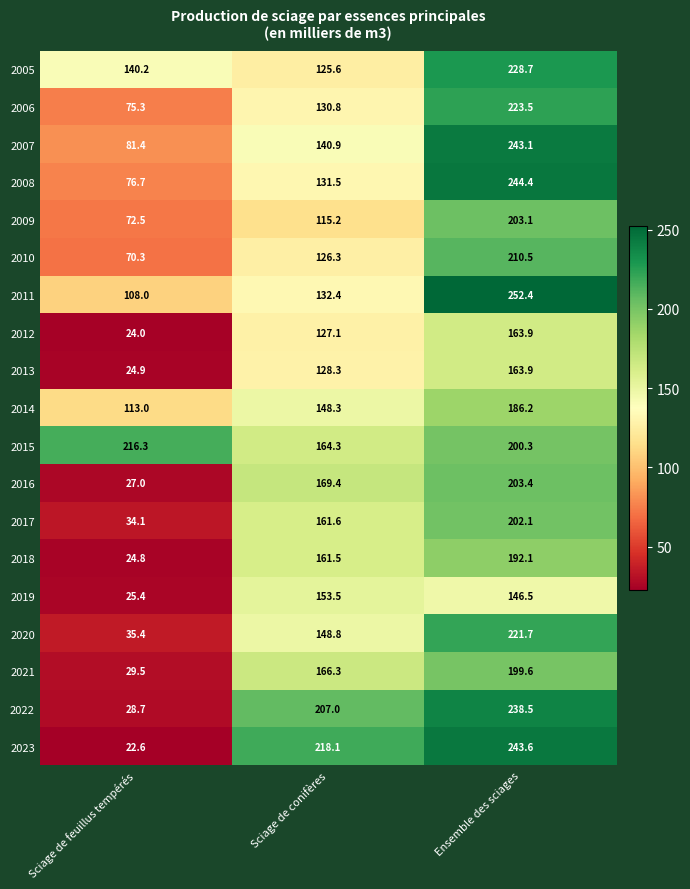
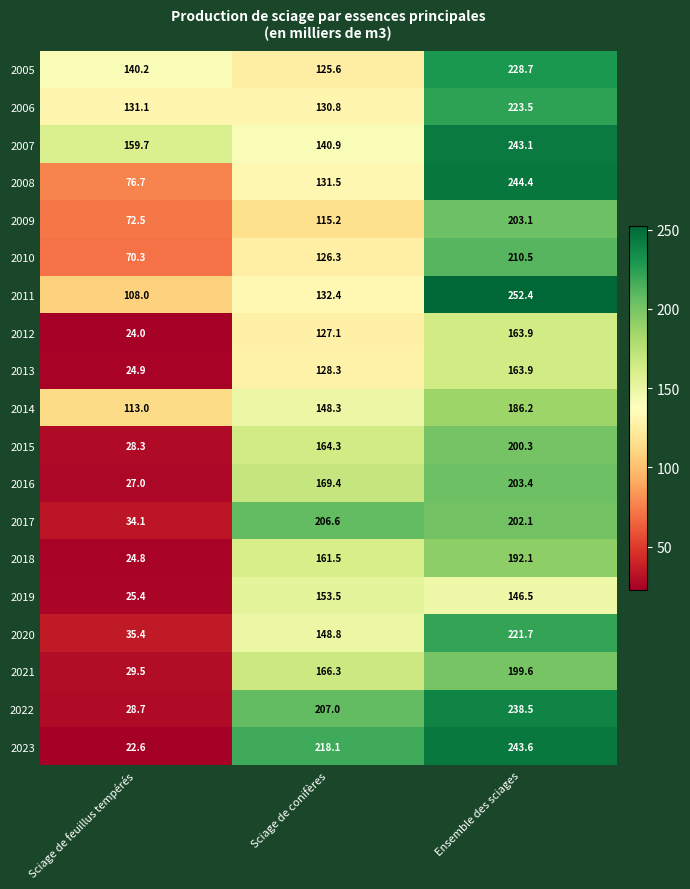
  {
    "2005": {
      "Sciage de feuillus tempérés": 140.2,
      "Sciage de conifères": 125.6,
      "Ensemble des sciages": 228.7
    },
    "2006": {
-     "Sciage de feuillus tempérés": 75.3,
+     "Sciage de feuillus tempérés": 131.1,
      "Sciage de conifères": 130.8,
      "Ensemble des sciages": 223.5
    },
    "2007": {
-     "Sciage de feuillus tempérés": 81.4,
+     "Sciage de feuillus tempérés": 159.7,
      "Sciage de conifères": 140.9,
      "Ensemble des sciages": 243.1
    },
    "2008": {
      "Sciage de feuillus tempérés": 76.7,
      "Sciage de conifères": 131.5,
      "Ensemble des sciages": 244.4
    },
    "2009": {
      "Sciage de feuillus tempérés": 72.5,
      "Sciage de conifères": 115.2,
      "Ensemble des sciages": 203.1
    },
    "2010": {
      "Sciage de feuillus tempérés": 70.3,
      "Sciage de conifères": 126.3,
      "Ensemble des sciages": 210.5
    },
    "2011": {
      "Sciage de feuillus tempérés": 108.0,
      "Sciage de conifères": 132.4,
      "Ensemble des sciages": 252.4
    },
    "2012": {
      "Sciage de feuillus tempérés": 24.0,
      "Sciage de conifères": 127.1,
      "Ensemble des sciages": 163.9
    },
    "2013": {
      "Sciage de feuillus tempérés": 24.9,
      "Sciage de conifères": 128.3,
      "Ensemble des sciages": 163.9
    },
    "2014": {
      "Sciage de feuillus tempérés": 113.0,
      "Sciage de conifères": 148.3,
      "Ensemble des sciages": 186.2
    },
    "2015": {
-     "Sciage de feuillus tempérés": 216.3,
+     "Sciage de feuillus tempérés": 28.3,
      "Sciage de conifères": 164.3,
      "Ensemble des sciages": 200.3
    },
    "2016": {
      "Sciage de feuillus tempérés": 27.0,
      "Sciage de conifères": 169.4,
      "Ensemble des sciages": 203.4
    },
    "2017": {
      "Sciage de feuillus tempérés": 34.1,
-     "Sciage de conifères": 161.6,
+     "Sciage de conifères": 206.6,
      "Ensemble des sciages": 202.1
    },
    "2018": {
      "Sciage de feuillus tempérés": 24.8,
      "Sciage de conifères": 161.5,
      "Ensemble des sciages": 192.1
    },
    "2019": {
      "Sciage de feuillus tempérés": 25.4,
      "Sciage de conifères": 153.5,
      "Ensemble des sciages": 146.5
    },
    "2020": {
      "Sciage de feuillus tempérés": 35.4,
      "Sciage de conifères": 148.8,
      "Ensemble des sciages": 221.7
    },
    "2021": {
      "Sciage de feuillus tempérés": 29.5,
      "Sciage de conifères": 166.3,
      "Ensemble des sciages": 199.6
    },
    "2022": {
      "Sciage de feuillus tempérés": 28.7,
      "Sciage de conifères": 207.0,
      "Ensemble des sciages": 238.5
    },
    "2023": {
      "Sciage de feuillus tempérés": 22.6,
      "Sciage de conifères": 218.1,
      "Ensemble des sciages": 243.6
    }
  }
